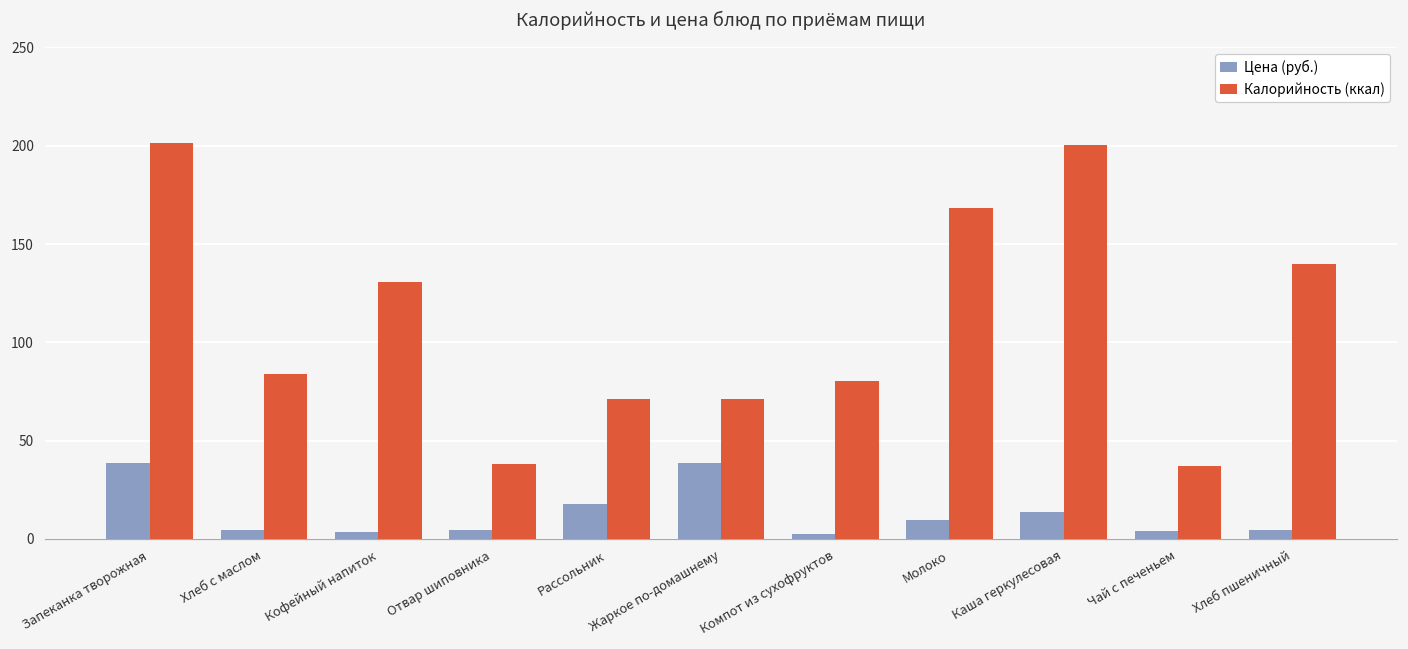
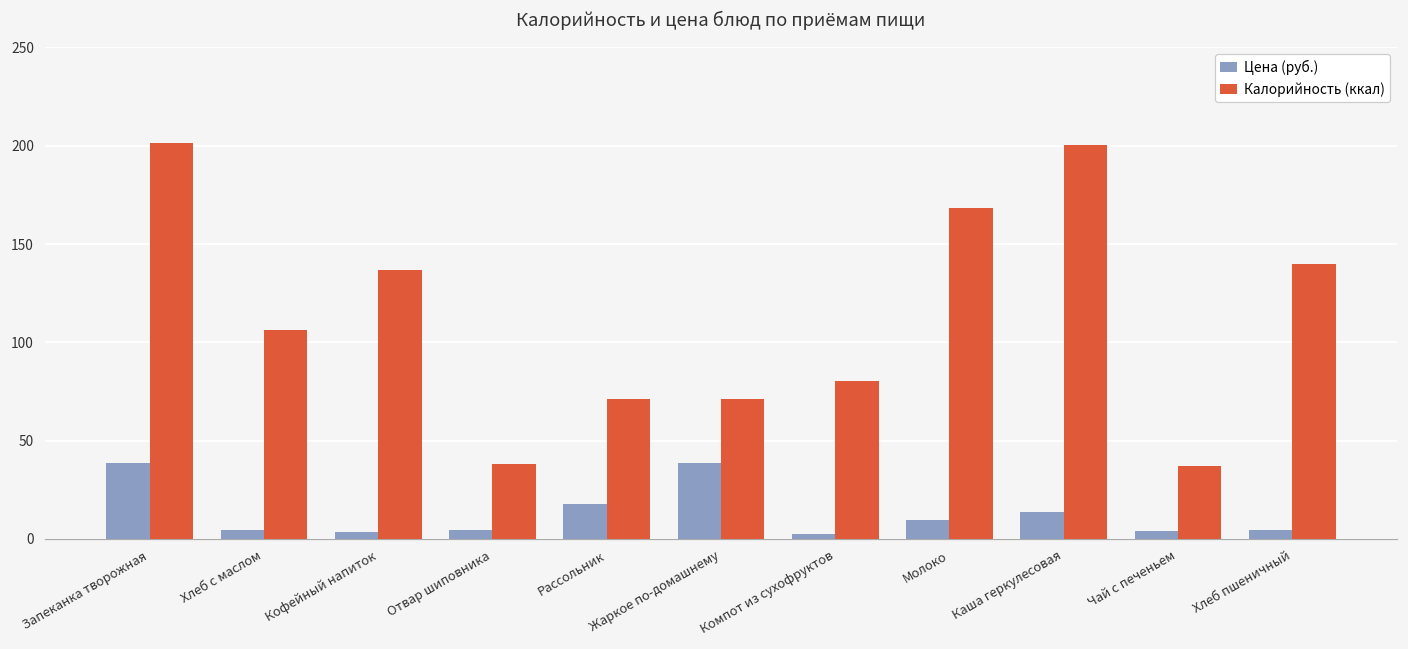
  {
    "Цена (руб.)": {
      "Запеканка творожная": 39,
      "Хлеб с маслом": 5,
      "Кофейный напиток": 4,
      "Отвар шиповника": 5,
      "Рассольник": 18,
      "Жаркое по-домашнему": 39,
      "Компот из сухофруктов": 3,
      "Молоко": 10,
      "Каша геркулесовая": 14,
      "Чай с печеньем": 4,
      "Хлеб пшеничный": 5
    },
    "Калорийность (ккал)": {
      "Запеканка творожная": 201,
-     "Хлеб с маслом": 84,
-     "Кофейный напиток": 131,
+     "Хлеб с маслом": 106,
+     "Кофейный напиток": 137,
      "Отвар шиповника": 38,
      "Рассольник": 71,
      "Жаркое по-домашнему": 71,
      "Компот из сухофруктов": 81,
      "Молоко": 168,
      "Каша геркулесовая": 200,
      "Чай с печеньем": 37,
      "Хлеб пшеничный": 140
    }
  }
